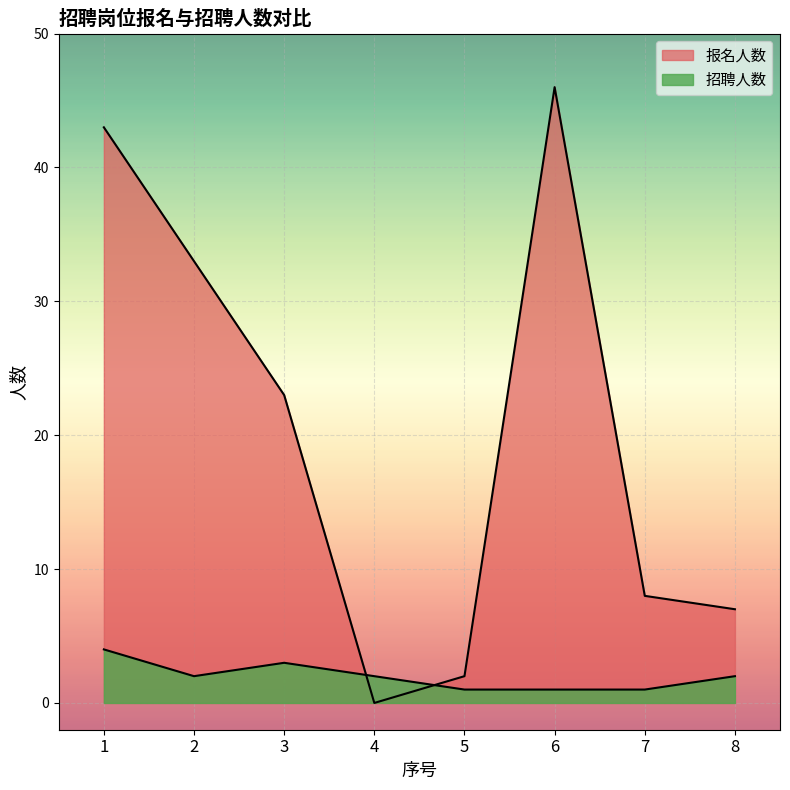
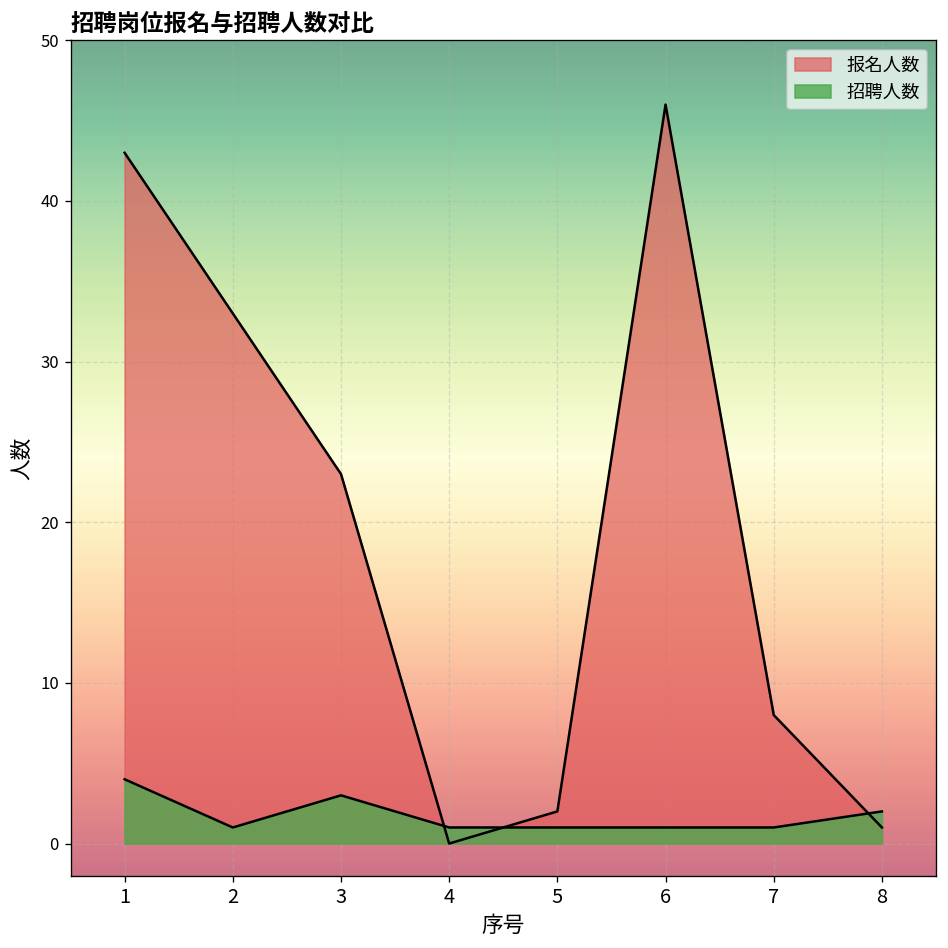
  {
    "报名人数": {
      "1": 43,
      "2": 33,
      "3": 23,
      "4": 0,
      "5": 2,
      "6": 46,
      "7": 8,
-     "8": 7
+     "8": 1
    },
    "招聘人数": {
      "1": 4,
-     "2": 2,
+     "2": 1,
      "3": 3,
-     "4": 2,
+     "4": 1,
      "5": 1,
      "6": 1,
      "7": 1,
      "8": 2
    }
  }
